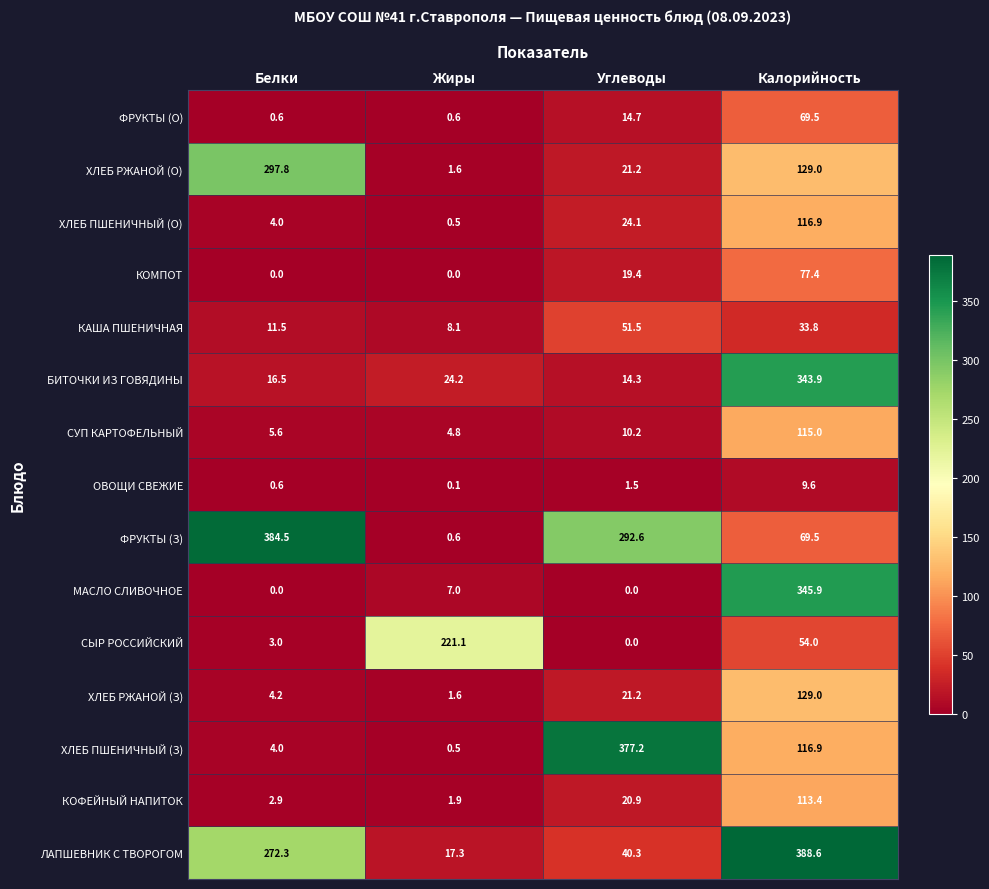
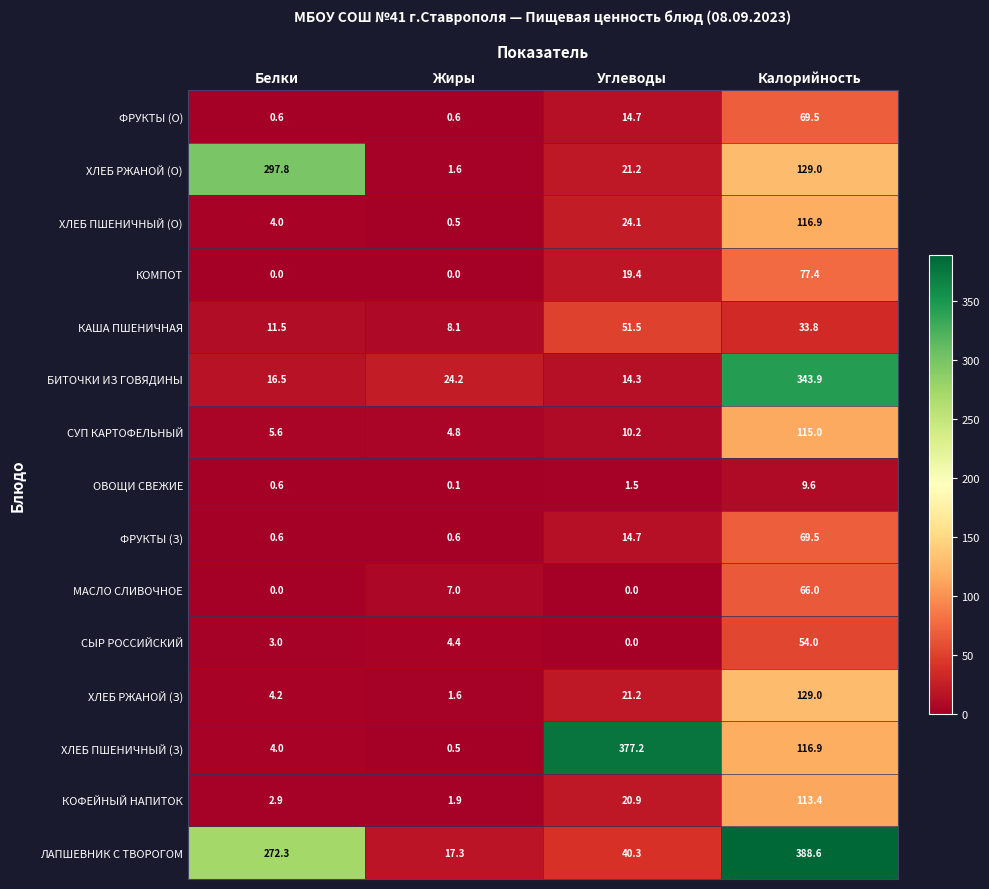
  {
    "ФРУКТЫ (О)": {
      "Белки": 0.6,
      "Жиры": 0.6,
      "Углеводы": 14.7,
      "Калорийность": 69.5
    },
    "ХЛЕБ РЖАНОЙ (О)": {
      "Белки": 297.8,
      "Жиры": 1.6,
      "Углеводы": 21.2,
      "Калорийность": 129.0
    },
    "ХЛЕБ ПШЕНИЧНЫЙ (О)": {
      "Белки": 4.0,
      "Жиры": 0.5,
      "Углеводы": 24.1,
      "Калорийность": 116.9
    },
    "КОМПОТ": {
      "Белки": 0.0,
      "Жиры": 0.0,
      "Углеводы": 19.4,
      "Калорийность": 77.4
    },
    "КАША ПШЕНИЧНАЯ": {
      "Белки": 11.5,
      "Жиры": 8.1,
      "Углеводы": 51.5,
      "Калорийность": 33.8
    },
    "БИТОЧКИ ИЗ ГОВЯДИНЫ": {
      "Белки": 16.5,
      "Жиры": 24.2,
      "Углеводы": 14.3,
      "Калорийность": 343.9
    },
    "СУП КАРТОФЕЛЬНЫЙ": {
      "Белки": 5.6,
      "Жиры": 4.8,
      "Углеводы": 10.2,
      "Калорийность": 115.0
    },
    "ОВОЩИ СВЕЖИЕ": {
      "Белки": 0.6,
      "Жиры": 0.1,
      "Углеводы": 1.5,
      "Калорийность": 9.6
    },
    "ФРУКТЫ (З)": {
-     "Белки": 384.5,
+     "Белки": 0.6,
      "Жиры": 0.6,
-     "Углеводы": 292.6,
+     "Углеводы": 14.7,
      "Калорийность": 69.5
    },
    "МАСЛО СЛИВОЧНОЕ": {
      "Белки": 0.0,
      "Жиры": 7.0,
      "Углеводы": 0.0,
-     "Калорийность": 345.9
+     "Калорийность": 66.0
    },
    "СЫР РОССИЙСКИЙ": {
      "Белки": 3.0,
-     "Жиры": 221.1,
+     "Жиры": 4.4,
      "Углеводы": 0.0,
      "Калорийность": 54.0
    },
    "ХЛЕБ РЖАНОЙ (З)": {
      "Белки": 4.2,
      "Жиры": 1.6,
      "Углеводы": 21.2,
      "Калорийность": 129.0
    },
    "ХЛЕБ ПШЕНИЧНЫЙ (З)": {
      "Белки": 4.0,
      "Жиры": 0.5,
      "Углеводы": 377.2,
      "Калорийность": 116.9
    },
    "КОФЕЙНЫЙ НАПИТОК": {
      "Белки": 2.9,
      "Жиры": 1.9,
      "Углеводы": 20.9,
      "Калорийность": 113.4
    },
    "ЛАПШЕВНИК С ТВОРОГОМ": {
      "Белки": 272.3,
      "Жиры": 17.3,
      "Углеводы": 40.3,
      "Калорийность": 388.6
    }
  }
